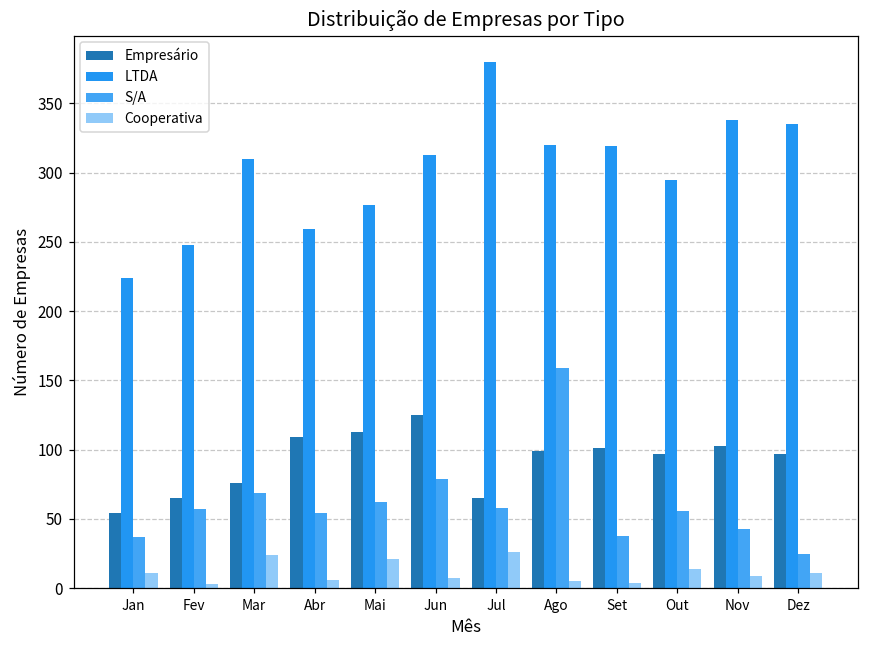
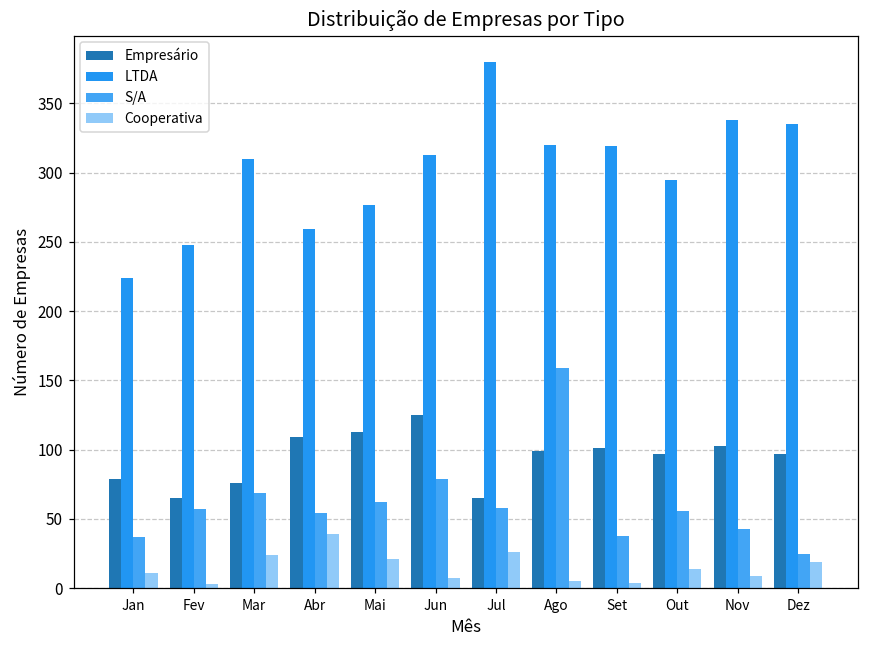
  {
    "Empresário": {
-     "Jan": 54,
+     "Jan": 79,
      "Fev": 65,
      "Mar": 76,
      "Abr": 109,
      "Mai": 113,
      "Jun": 125,
      "Jul": 65,
      "Ago": 99,
      "Set": 101,
      "Out": 97,
      "Nov": 103,
      "Dez": 97
    },
    "Cooperativa": {
      "Jan": 11,
      "Fev": 3,
      "Mar": 24,
-     "Abr": 6,
+     "Abr": 39,
      "Mai": 21,
      "Jun": 7,
      "Jul": 26,
      "Ago": 5,
      "Set": 4,
      "Out": 14,
      "Nov": 9,
-     "Dez": 11
+     "Dez": 19
    }
  }
